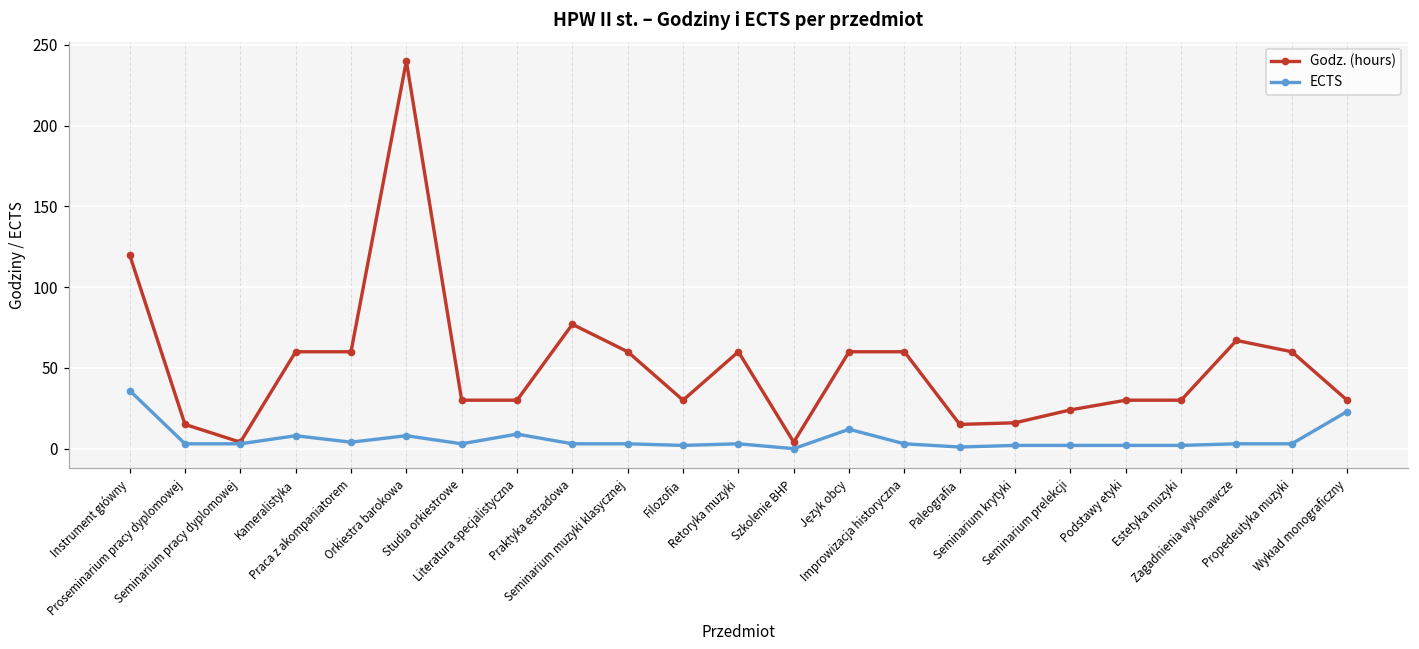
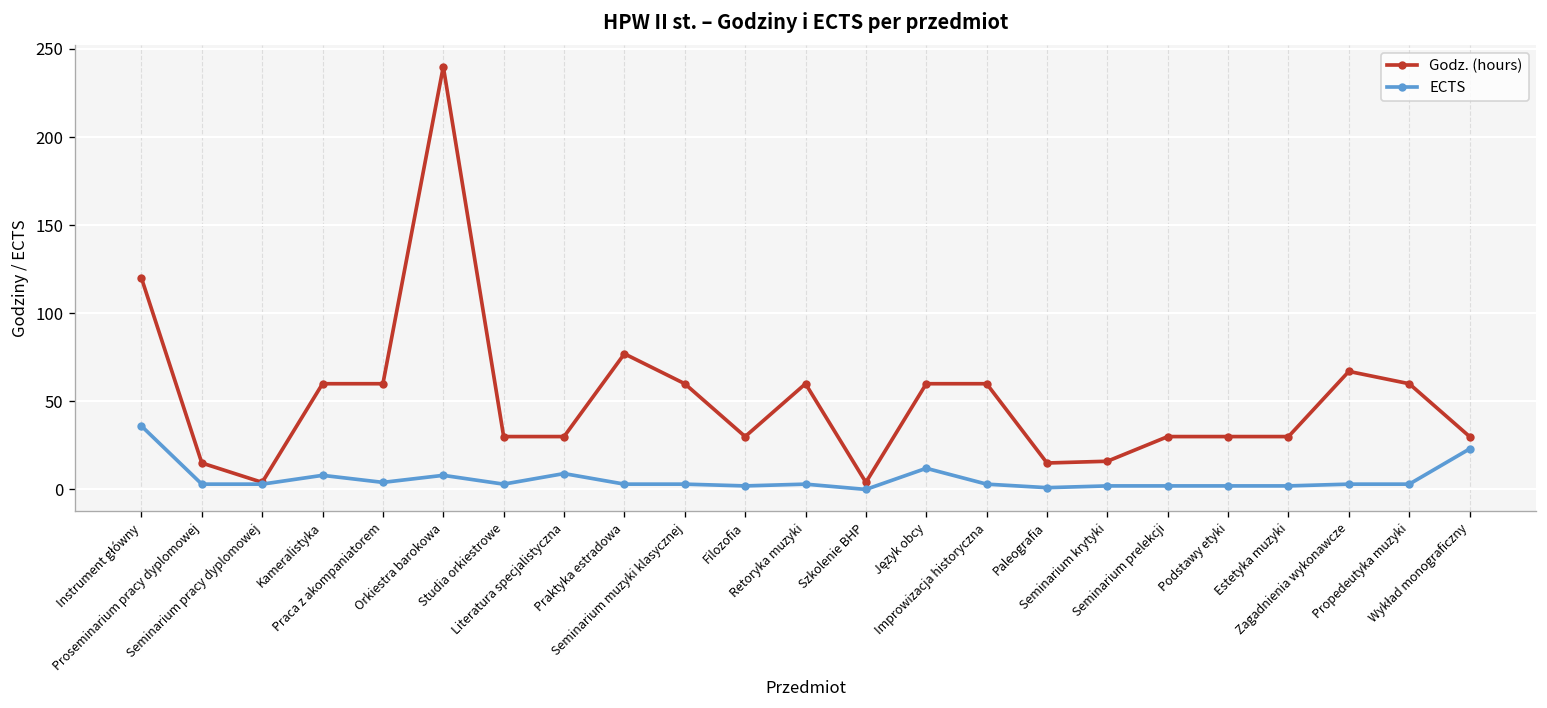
  {
    "Godz. (hours)": {
      "Instrument główny": 120,
      "Proseminarium pracy dyplomowej": 15,
      "Kameralistyka": 60,
      "Praca z akompaniatorem": 60,
      "Orkiestra barokowa": 240,
      "Studia orkiestrowe": 30,
      "Literatura specjalistyczna": 30,
      "Praktyka estradowa": 77,
      "Seminarium muzyki klasycznej": 60,
      "Filozofia": 30,
      "Retoryka muzyki": 60,
      "Szkolenie BHP": 4,
      "Język obcy": 60,
      "Improwizacja historyczna": 60,
      "Paleografia": 15,
      "Seminarium krytyki": 16,
-     "Seminarium prelekcji": 24,
+     "Seminarium prelekcji": 30,
      "Podstawy etyki": 30,
      "Estetyka muzyki": 30,
      "Zagadnienia wykonawcze": 67,
      "Propedeutyka muzyki": 60,
      "Wykład monograficzny": 30
    },
    "ECTS": {
      "Instrument główny": 36,
      "Proseminarium pracy dyplomowej": 3,
      "Kameralistyka": 8,
      "Praca z akompaniatorem": 4,
      "Orkiestra barokowa": 8,
      "Studia orkiestrowe": 3,
      "Literatura specjalistyczna": 9,
      "Praktyka estradowa": 3,
      "Seminarium muzyki klasycznej": 3,
      "Filozofia": 2,
      "Retoryka muzyki": 3,
      "Szkolenie BHP": 0,
      "Język obcy": 12,
      "Improwizacja historyczna": 3,
      "Paleografia": 1,
      "Seminarium krytyki": 2,
      "Seminarium prelekcji": 2,
      "Podstawy etyki": 2,
      "Estetyka muzyki": 2,
      "Zagadnienia wykonawcze": 3,
      "Propedeutyka muzyki": 3,
      "Wykład monograficzny": 23
    }
  }
